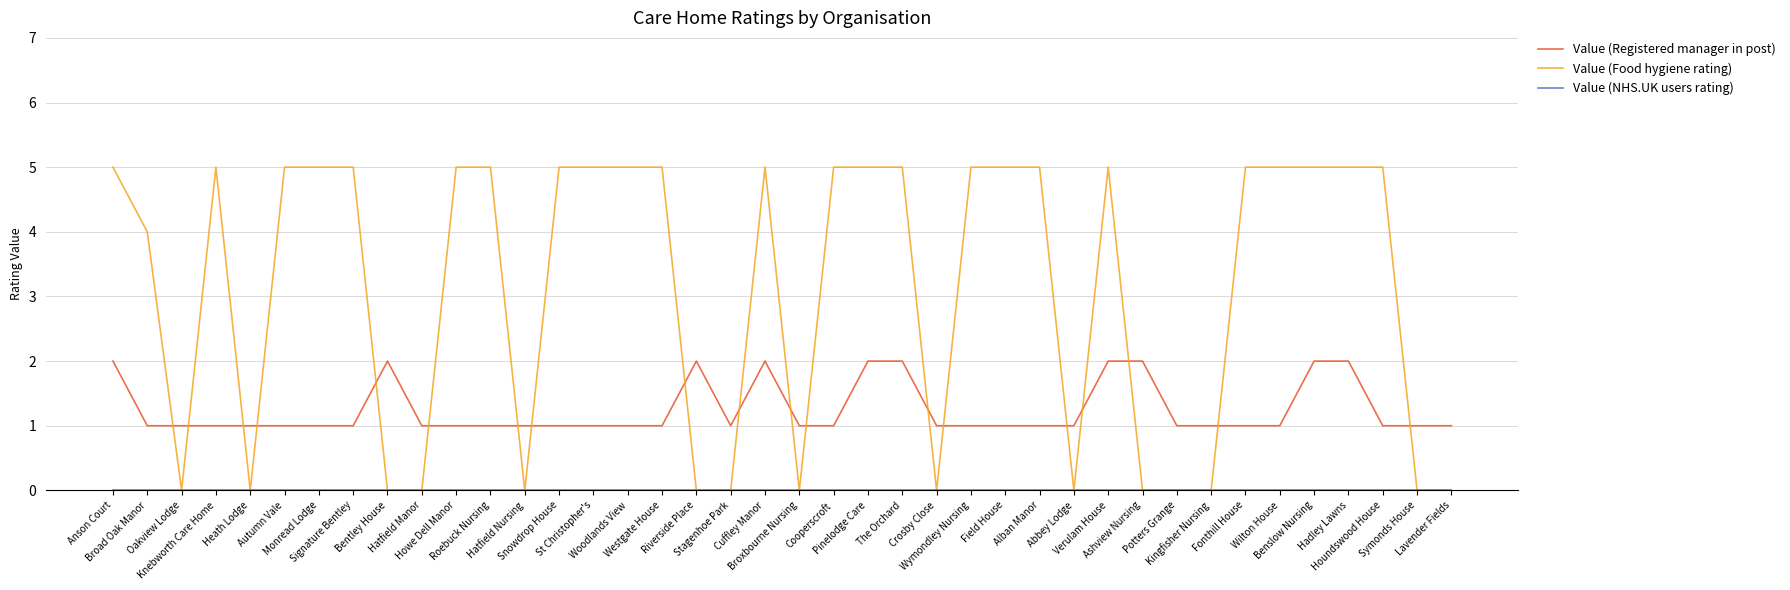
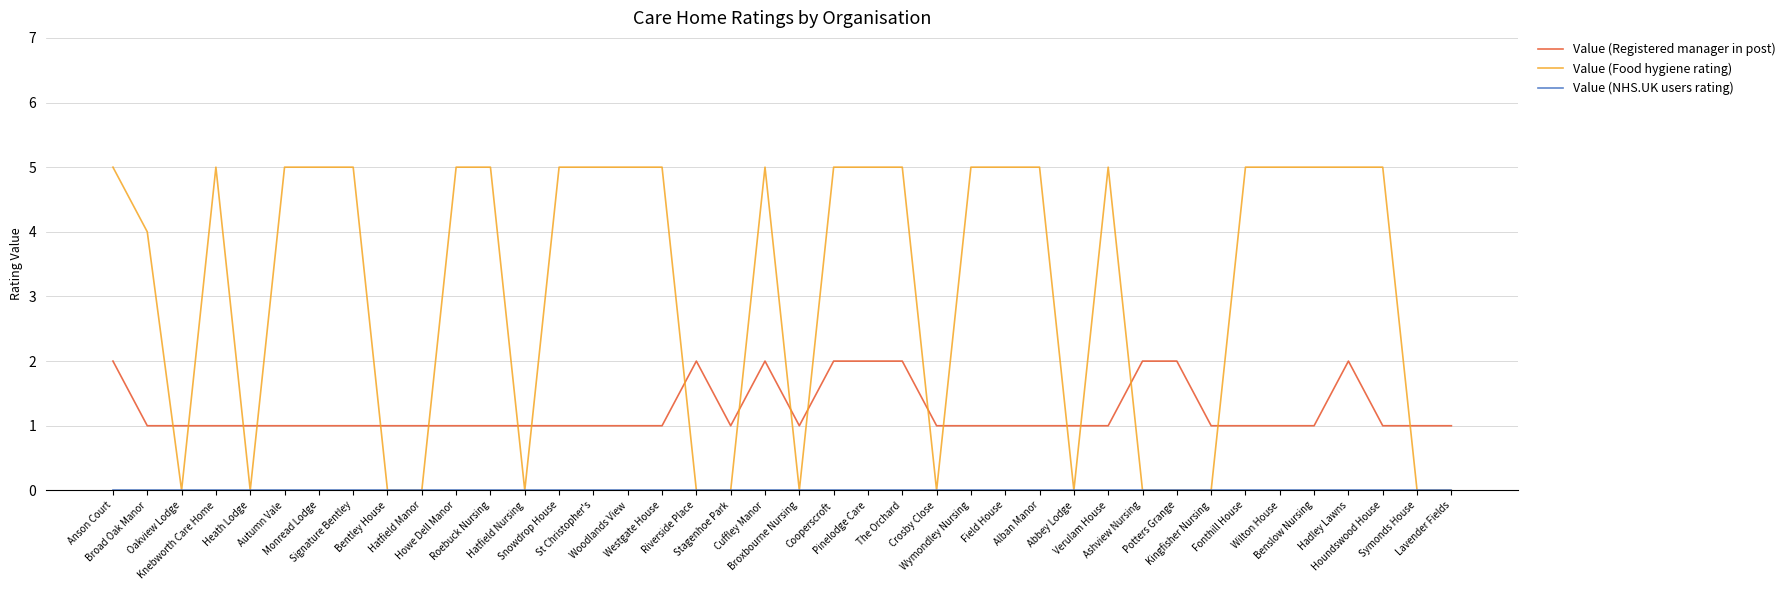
  {
    "Value (Registered manager in post)": {
      "Anson Court": 2,
      "Broad Oak Manor": 1,
      "Oakview Lodge": 1,
      "Knebworth Care Home": 1,
      "Heath Lodge": 1,
      "Autumn Vale": 1,
      "Monread Lodge": 1,
      "Signature Bentley": 1,
-     "Bentley House": 2,
+     "Bentley House": 1,
      "Hatfield Manor": 1,
      "Howe Dell Manor": 1,
      "Roebuck Nursing": 1,
      "Hatfield Nursing": 1,
      "Snowdrop House": 1,
      "St Christopher's": 1,
      "Woodlands View": 1,
      "Westgate House": 1,
      "Riverside Place": 2,
      "Stagenhoe Park": 1,
      "Cuffley Manor": 2,
      "Broxbourne Nursing": 1,
-     "Cooperscroft": 1,
+     "Cooperscroft": 2,
      "Pinelodge Care": 2,
      "The Orchard": 2,
      "Crosby Close": 1,
      "Wymondley Nursing": 1,
      "Field House": 1,
      "Alban Manor": 1,
      "Abbey Lodge": 1,
-     "Verulam House": 2,
+     "Verulam House": 1,
      "Ashview Nursing": 2,
-     "Potters Grange": 1,
+     "Potters Grange": 2,
      "Kingfisher Nursing": 1,
      "Fonthill House": 1,
      "Wilton House": 1,
-     "Benslow Nursing": 2,
+     "Benslow Nursing": 1,
      "Hadley Lawns": 2,
      "Houndswood House": 1,
      "Symonds House": 1,
      "Lavender Fields": 1
    },
    "Value (Food hygiene rating)": {
      "Anson Court": 5,
      "Broad Oak Manor": 4,
      "Knebworth Care Home": 5,
      "Autumn Vale": 5,
      "Monread Lodge": 5,
      "Signature Bentley": 5,
      "Howe Dell Manor": 5,
      "Roebuck Nursing": 5,
      "Snowdrop House": 5,
      "St Christopher's": 5,
      "Woodlands View": 5,
      "Westgate House": 5,
      "Cuffley Manor": 5,
      "Cooperscroft": 5,
      "Pinelodge Care": 5,
      "The Orchard": 5,
      "Wymondley Nursing": 5,
      "Field House": 5,
      "Alban Manor": 5,
      "Verulam House": 5,
      "Fonthill House": 5,
      "Wilton House": 5,
      "Benslow Nursing": 5,
      "Hadley Lawns": 5,
      "Houndswood House": 5
    },
    "Value (NHS.UK users rating)": {
      "Anson Court": 0,
      "Broad Oak Manor": 0,
      "Knebworth Care Home": 0,
      "Autumn Vale": 0,
      "Monread Lodge": 0,
      "Signature Bentley": 0,
      "Howe Dell Manor": 0,
      "Roebuck Nursing": 0,
      "Snowdrop House": 0,
      "St Christopher's": 0,
      "Woodlands View": 0,
      "Westgate House": 0,
      "Cuffley Manor": 0,
      "Cooperscroft": 0,
      "Pinelodge Care": 0,
      "The Orchard": 0,
      "Wymondley Nursing": 0,
      "Field House": 0,
      "Alban Manor": 0,
      "Verulam House": 0,
      "Fonthill House": 0,
      "Wilton House": 0,
      "Benslow Nursing": 0,
      "Hadley Lawns": 0,
      "Houndswood House": 0
    }
  }
